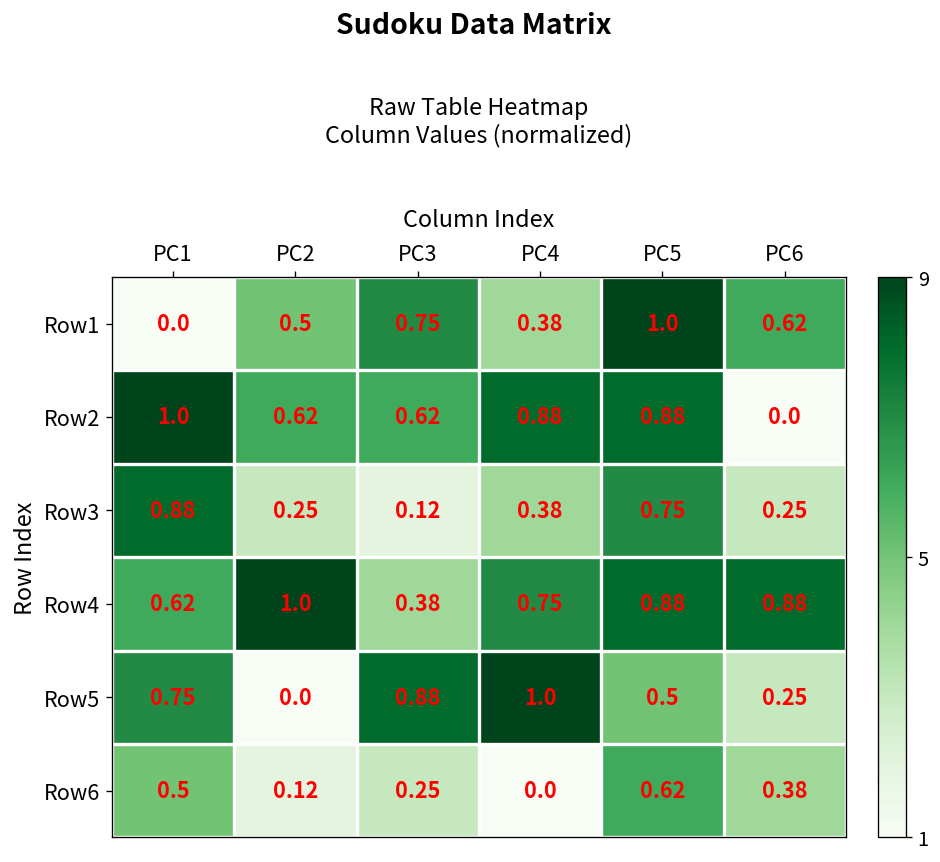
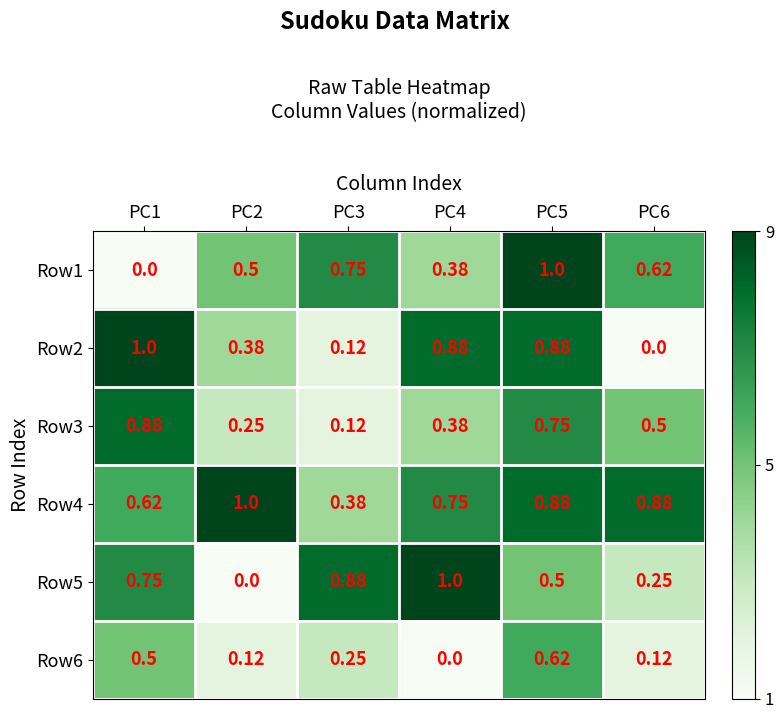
  {
    "Row1": {
      "PC1": 0.0,
      "PC2": 0.5,
      "PC3": 0.75,
      "PC4": 0.38,
      "PC5": 1.0,
      "PC6": 0.62
    },
    "Row2": {
      "PC1": 1.0,
-     "PC2": 0.62,
-     "PC3": 0.62,
+     "PC2": 0.38,
+     "PC3": 0.12,
      "PC4": 0.88,
      "PC5": 0.88,
      "PC6": 0.0
    },
    "Row3": {
      "PC1": 0.88,
      "PC2": 0.25,
      "PC3": 0.12,
      "PC4": 0.38,
      "PC5": 0.75,
-     "PC6": 0.25
+     "PC6": 0.5
    },
    "Row4": {
      "PC1": 0.62,
      "PC2": 1.0,
      "PC3": 0.38,
      "PC4": 0.75,
      "PC5": 0.88,
      "PC6": 0.88
    },
    "Row5": {
      "PC1": 0.75,
      "PC2": 0.0,
      "PC3": 0.88,
      "PC4": 1.0,
      "PC5": 0.5,
      "PC6": 0.25
    },
    "Row6": {
      "PC1": 0.5,
      "PC2": 0.12,
      "PC3": 0.25,
      "PC4": 0.0,
      "PC5": 0.62,
-     "PC6": 0.38
+     "PC6": 0.12
    }
  }
